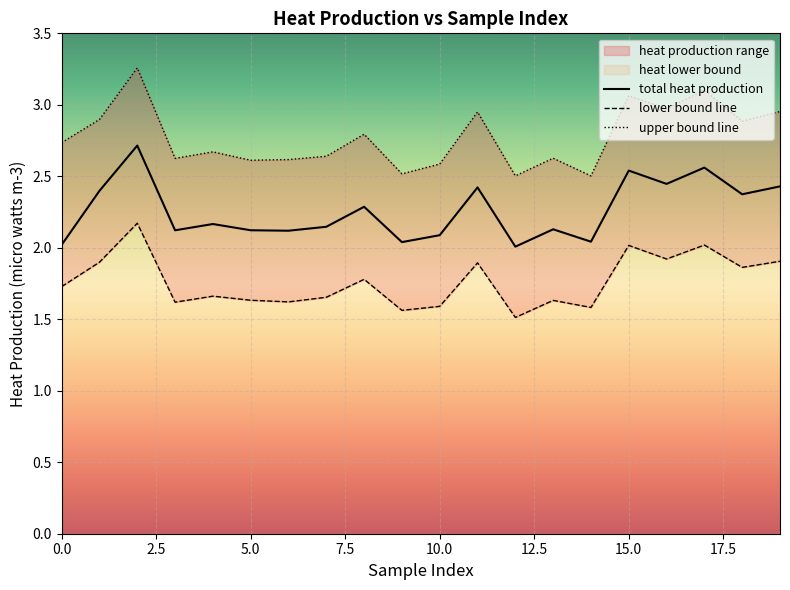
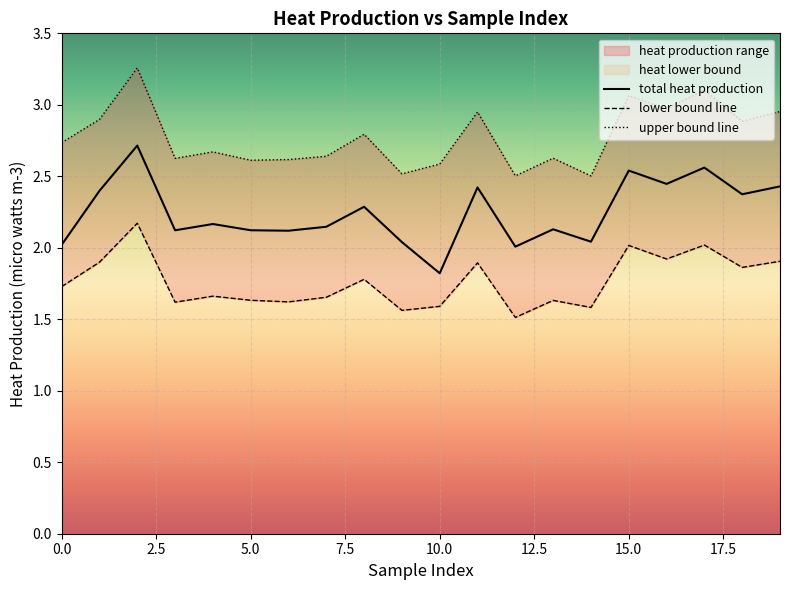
  {
    "total heat production": {
      "0.0": 2.02,
      "5.0": 2.12,
-     "10.0": 2.09,
+     "10.0": 1.82,
      "15.0": 2.54
    }
  }
